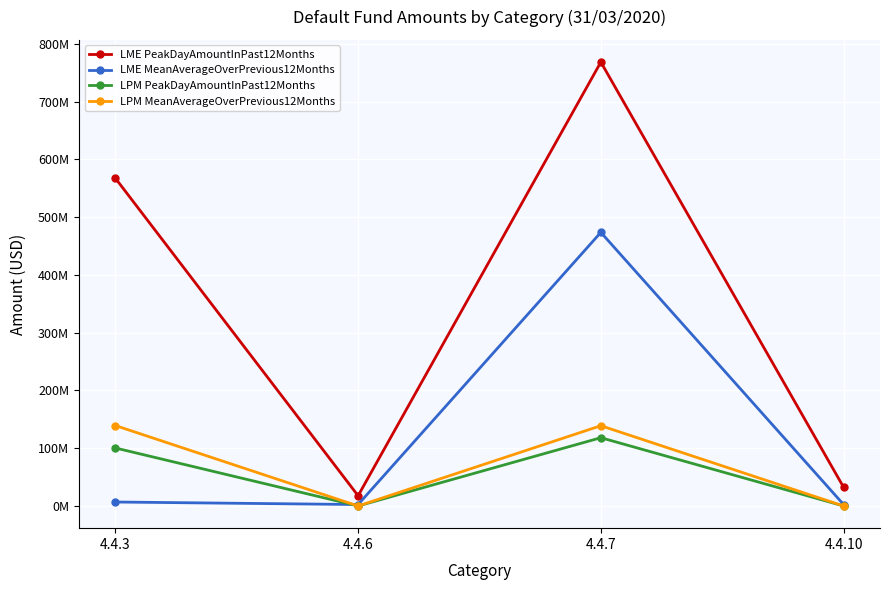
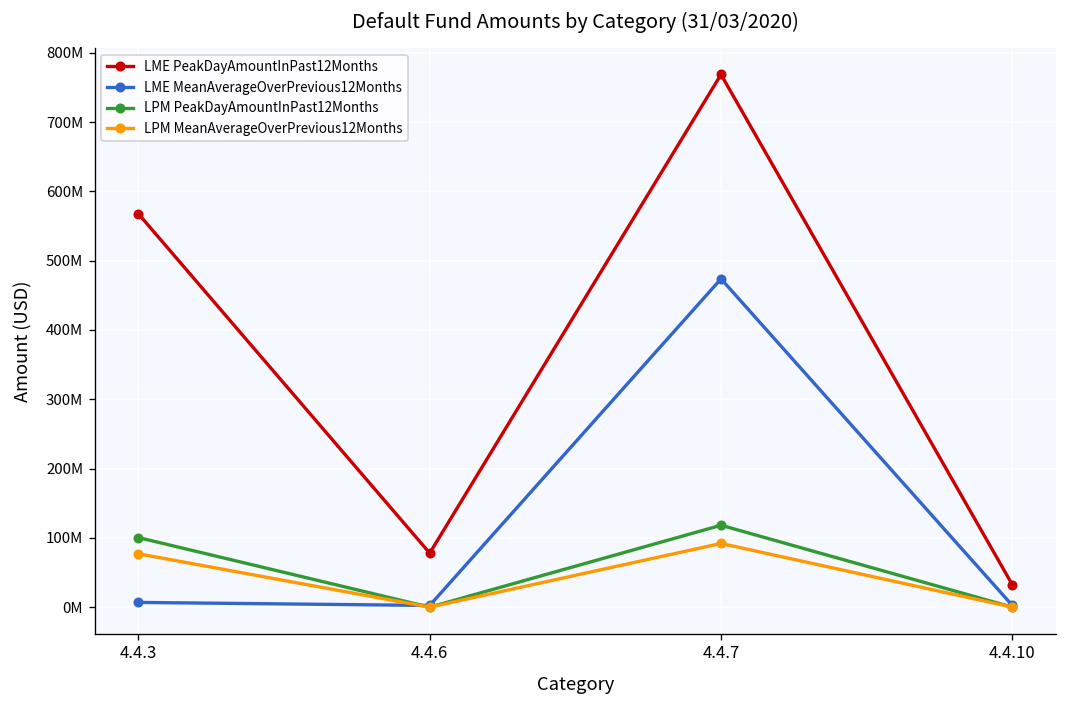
  {
    "LME PeakDayAmountInPast12Months": {
      "4.4.3": 570000000,
-     "4.4.6": 20000000,
+     "4.4.6": 80000000,
      "4.4.7": 770000000,
      "4.4.10": 30000000
    },
    "LME MeanAverageOverPrevious12Months": {
      "4.4.3": 10000000,
      "4.4.7": 470000000
    },
    "LPM PeakDayAmountInPast12Months": {
      "4.4.3": 100000000,
      "4.4.7": 120000000
    },
    "LPM MeanAverageOverPrevious12Months": {
-     "4.4.3": 140000000,
-     "4.4.7": 140000000
+     "4.4.3": 80000000,
+     "4.4.7": 90000000
    }
  }
